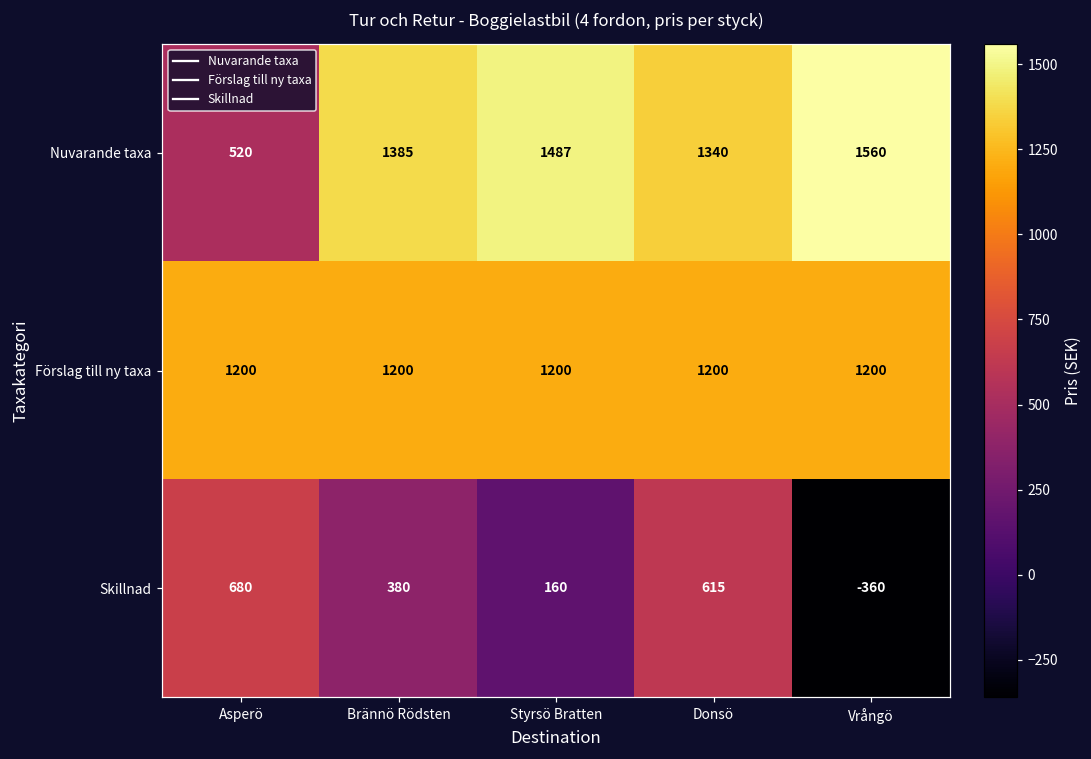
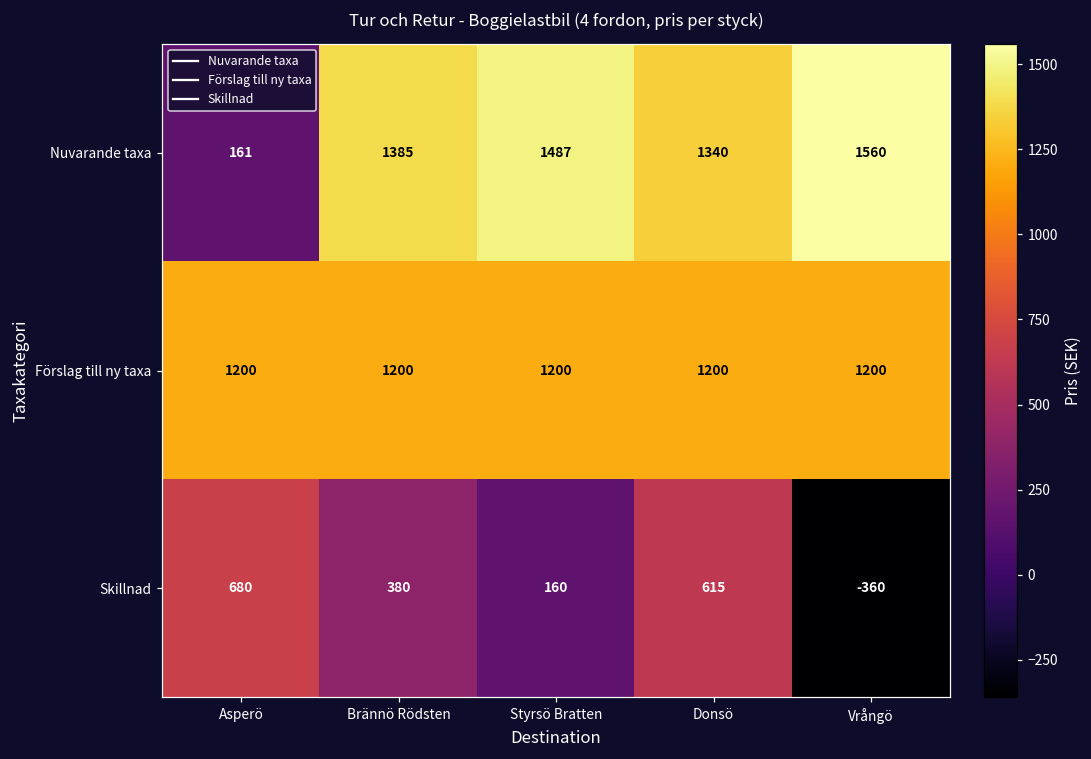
  {
    "Nuvarande taxa": {
-     "Asperö": 520,
+     "Asperö": 161,
      "Brännö Rödsten": 1385,
      "Styrsö Bratten": 1487,
      "Donsö": 1340,
      "Vrångö": 1560
    },
    "Förslag till ny taxa": {
      "Asperö": 1200,
      "Brännö Rödsten": 1200,
      "Styrsö Bratten": 1200,
      "Donsö": 1200,
      "Vrångö": 1200
    },
    "Skillnad": {
      "Asperö": 680,
      "Brännö Rödsten": 380,
      "Styrsö Bratten": 160,
      "Donsö": 615,
      "Vrångö": -360
    }
  }
